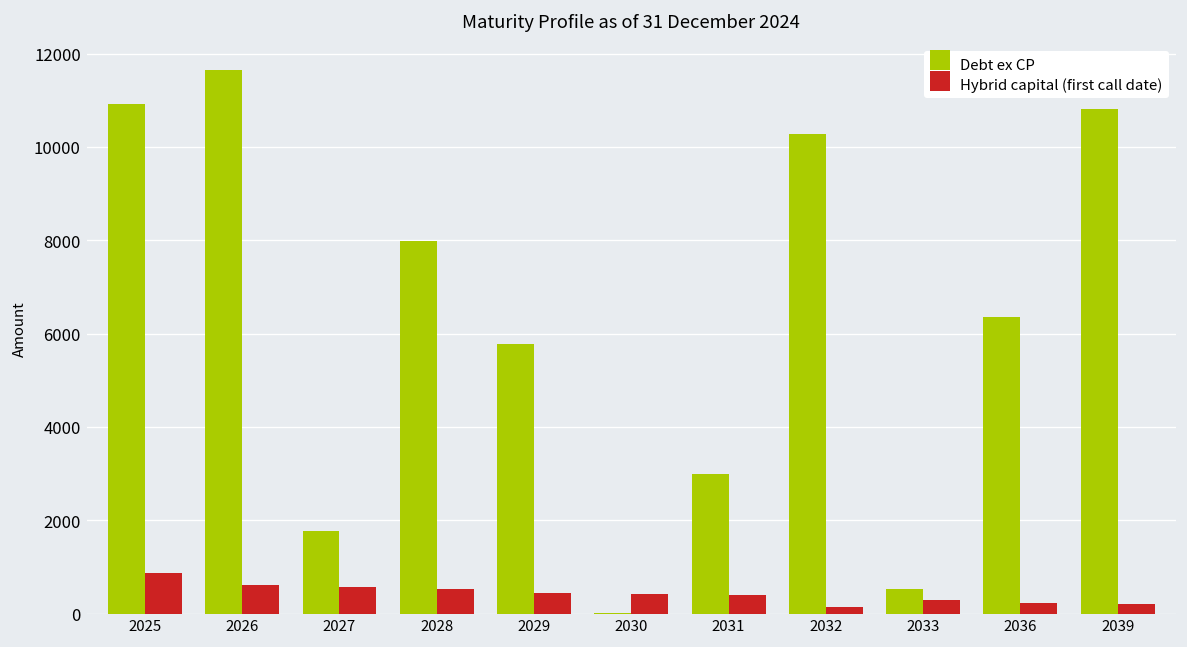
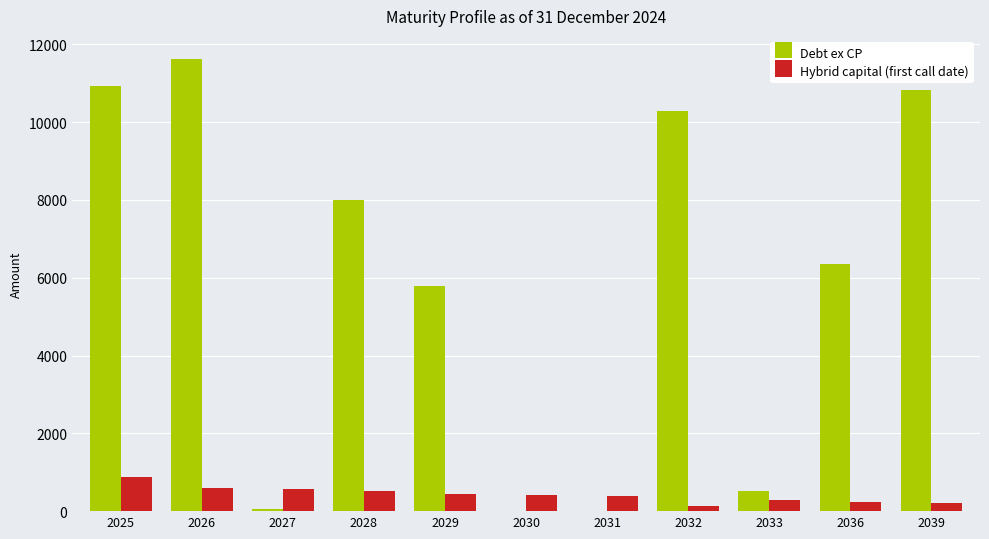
  {
    "Debt ex CP": {
      "2025": 10900,
      "2026": 11600,
-     "2027": 1800,
+     "2027": 100,
      "2028": 8000,
      "2029": 5800,
-     "2031": 3000,
+     "2031": 0,
      "2032": 10300,
      "2033": 500,
      "2036": 6300,
      "2039": 10800
    },
    "Hybrid capital (first call date)": {
      "2025": 900,
      "2026": 600,
      "2027": 600,
      "2028": 500,
      "2029": 400,
      "2030": 400,
      "2031": 400,
      "2032": 100,
      "2033": 300,
      "2036": 200,
      "2039": 200
    }
  }
